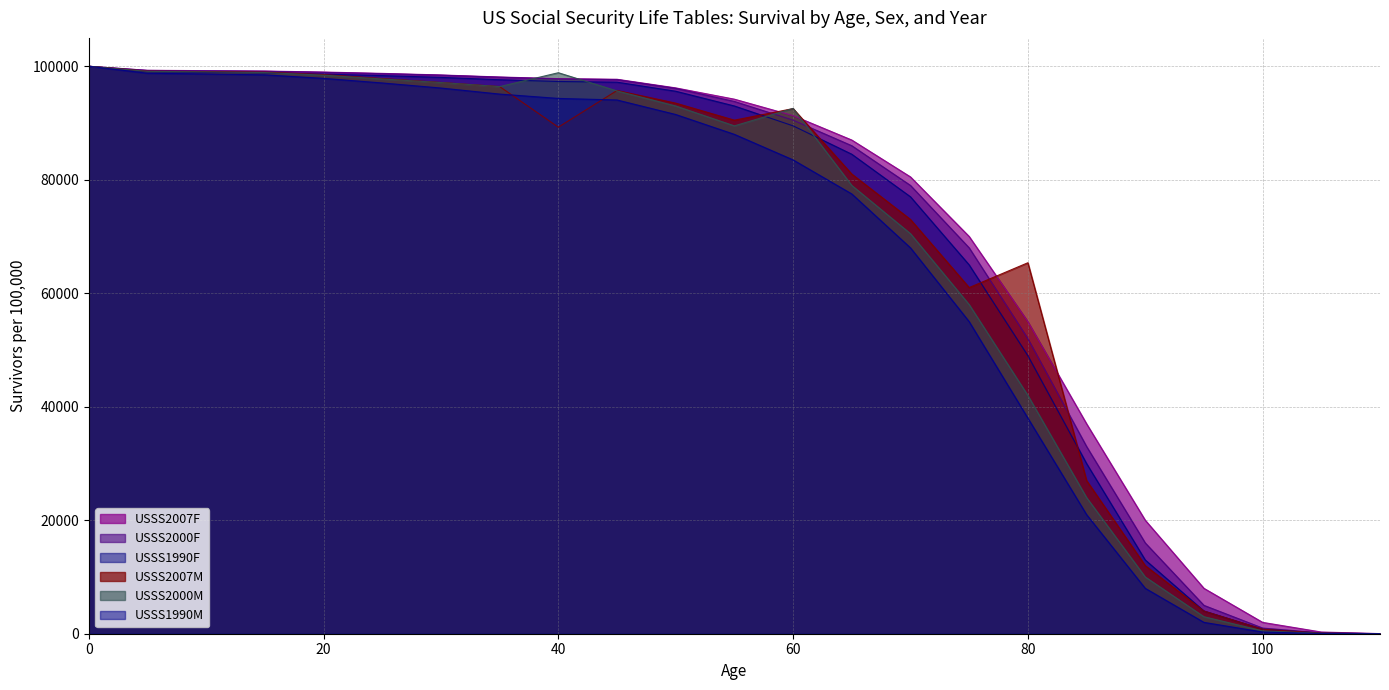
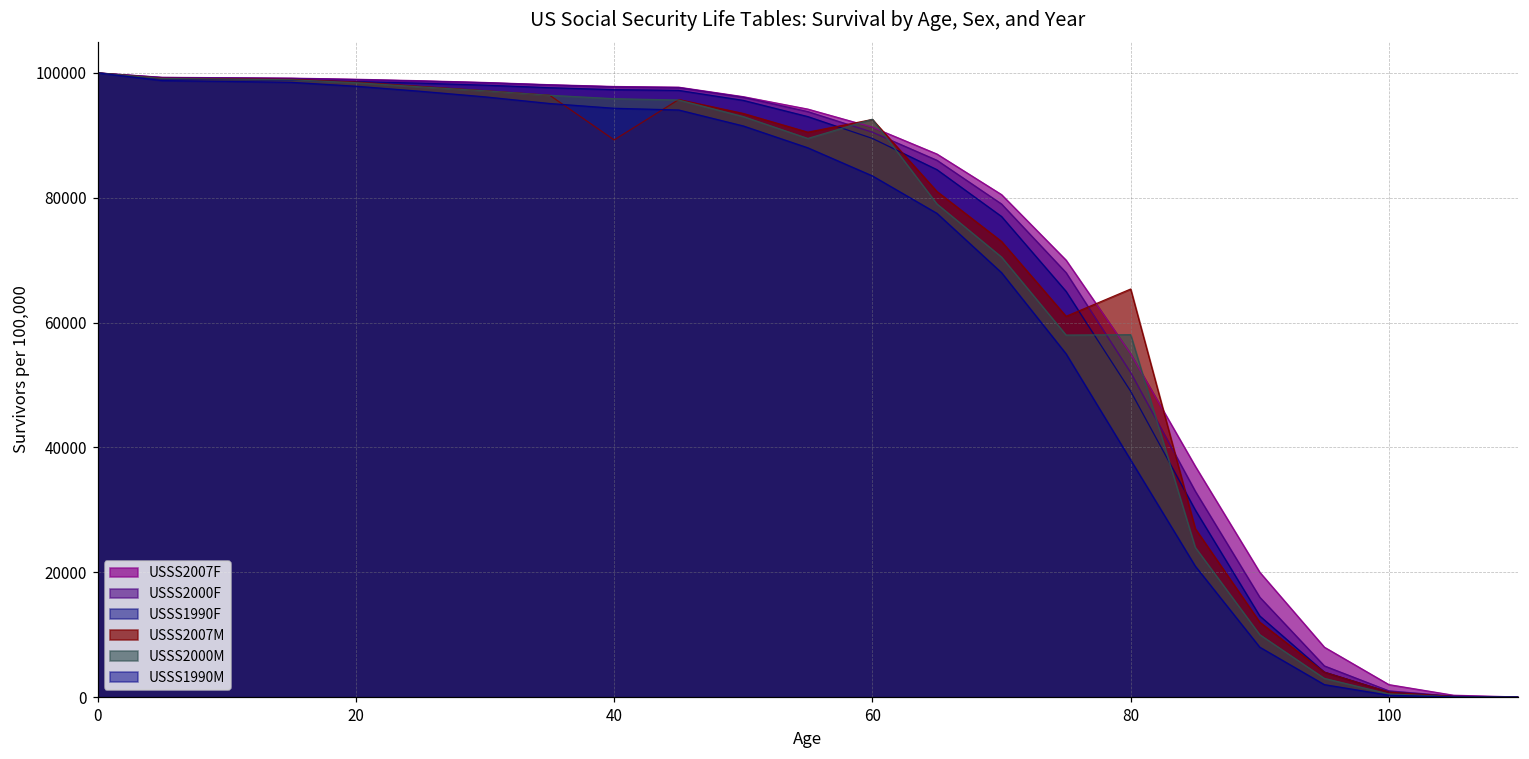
  {
    "USSS2007M": {
      "40": 89000,
      "80": 65000
    },
    "USSS2000M": {
-     "40": 99000,
-     "80": 42000
+     "40": 96000,
+     "80": 58000
    }
  }
